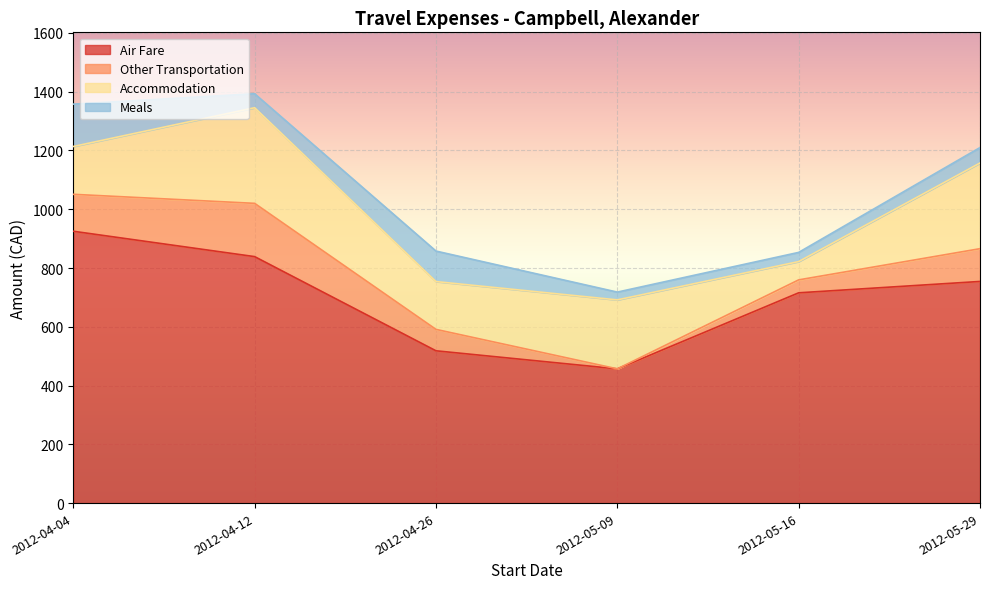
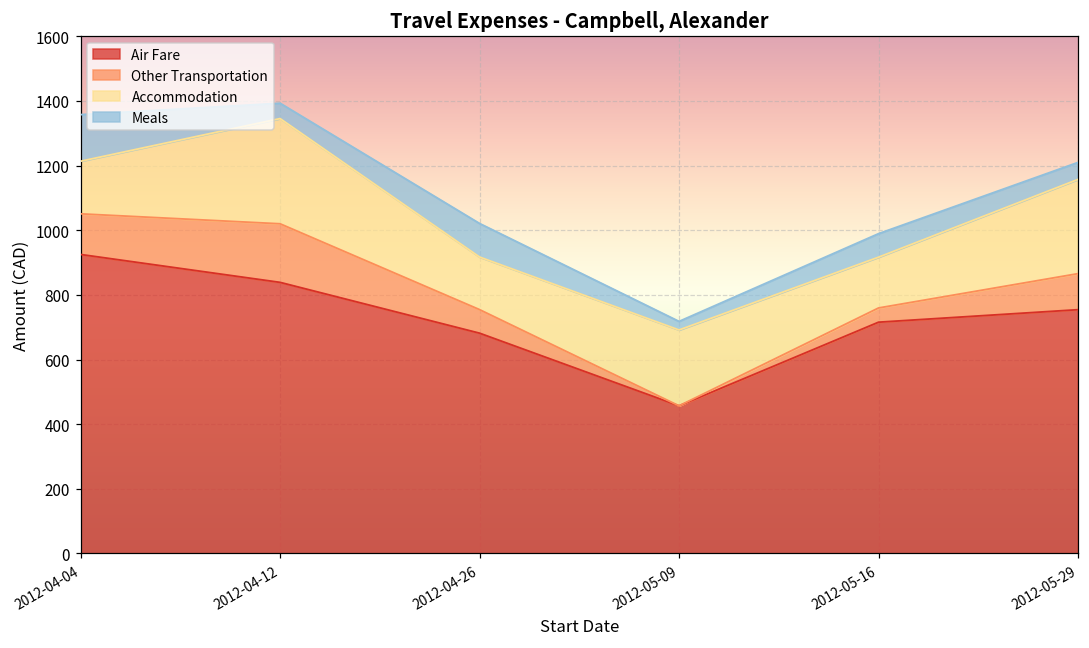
  {
    "Air Fare": {
      "2012-04-04": 930,
      "2012-04-12": 840,
-     "2012-04-26": 520,
+     "2012-04-26": 680,
      "2012-05-16": 720,
      "2012-05-29": 750
    },
    "Other Transportation": {
      "2012-04-04": 130,
      "2012-04-12": 180,
      "2012-04-26": 70,
      "2012-05-16": 40,
      "2012-05-29": 110
    },
    "Accommodation": {
      "2012-04-04": 160,
      "2012-04-12": 330,
      "2012-04-26": 160,
      "2012-05-09": 230,
-     "2012-05-16": 60,
+     "2012-05-16": 160,
      "2012-05-29": 290
    },
    "Meals": {
      "2012-04-04": 140,
      "2012-04-12": 50,
      "2012-04-26": 100,
      "2012-05-09": 30,
-     "2012-05-16": 30,
+     "2012-05-16": 70,
      "2012-05-29": 50
    }
  }
